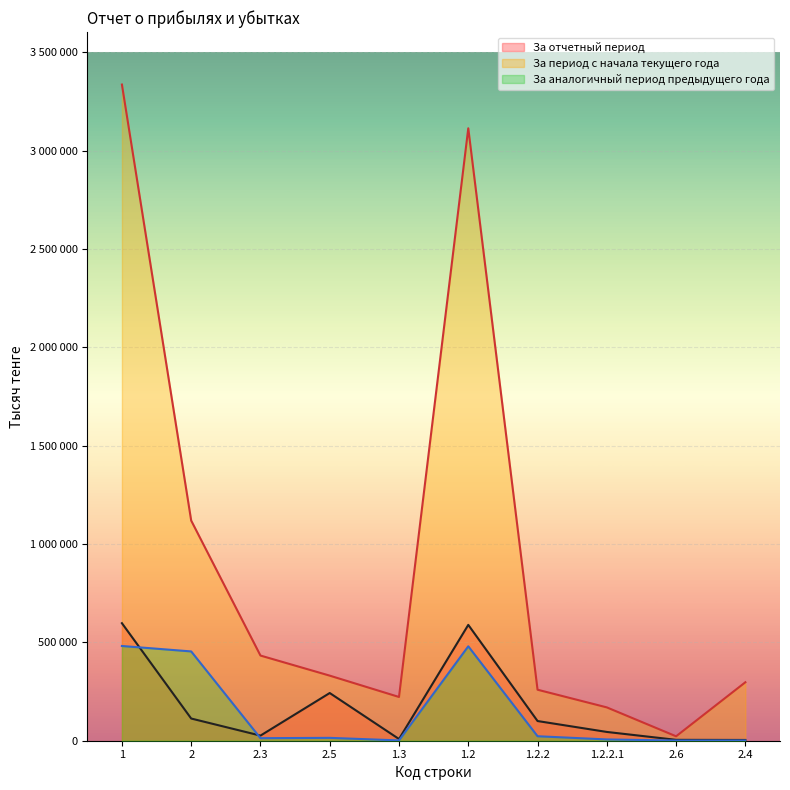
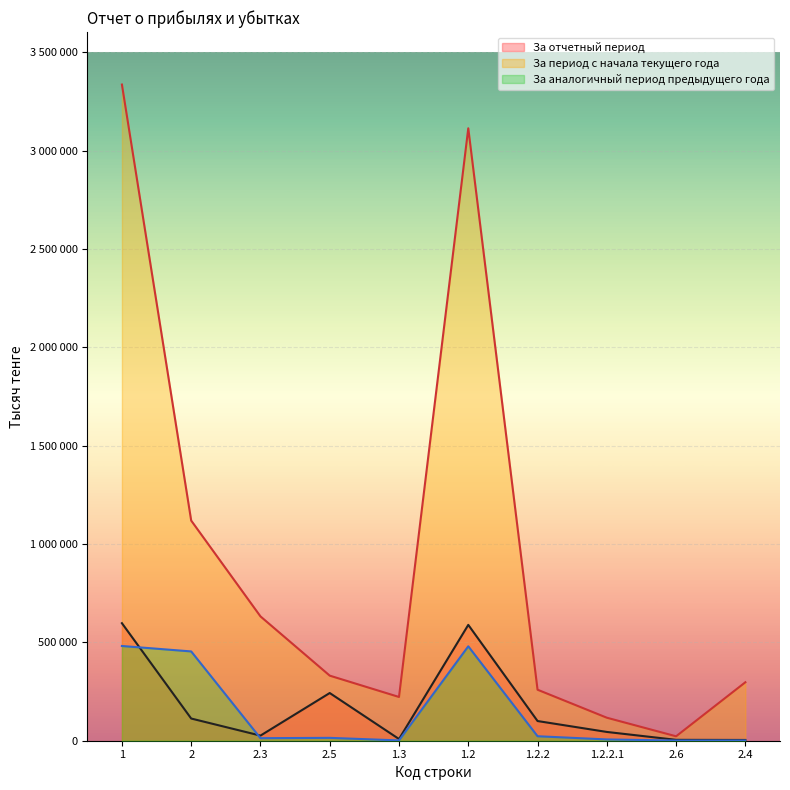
  {
    "За отчетный период": {
      "1": 600000,
      "2": 110000,
      "2.3": 30000,
      "2.5": 240000,
      "1.2": 590000,
      "1.2.2": 100000,
      "1.2.2.1": 40000
    },
    "За период с начала текущего года": {
      "1": 3340000,
      "2": 1120000,
-     "2.3": 430000,
+     "2.3": 630000,
      "2.5": 330000,
      "1.3": 220000,
      "1.2": 3110000,
      "1.2.2": 260000,
-     "1.2.2.1": 170000,
+     "1.2.2.1": 120000,
      "2.6": 20000,
      "2.4": 300000
    },
    "За аналогичный период предыдущего года": {
      "1": 480000,
      "2": 450000,
      "2.3": 10000,
      "2.5": 10000,
      "1.2": 480000,
      "1.2.2": 20000,
      "1.2.2.1": 10000
    }
  }
